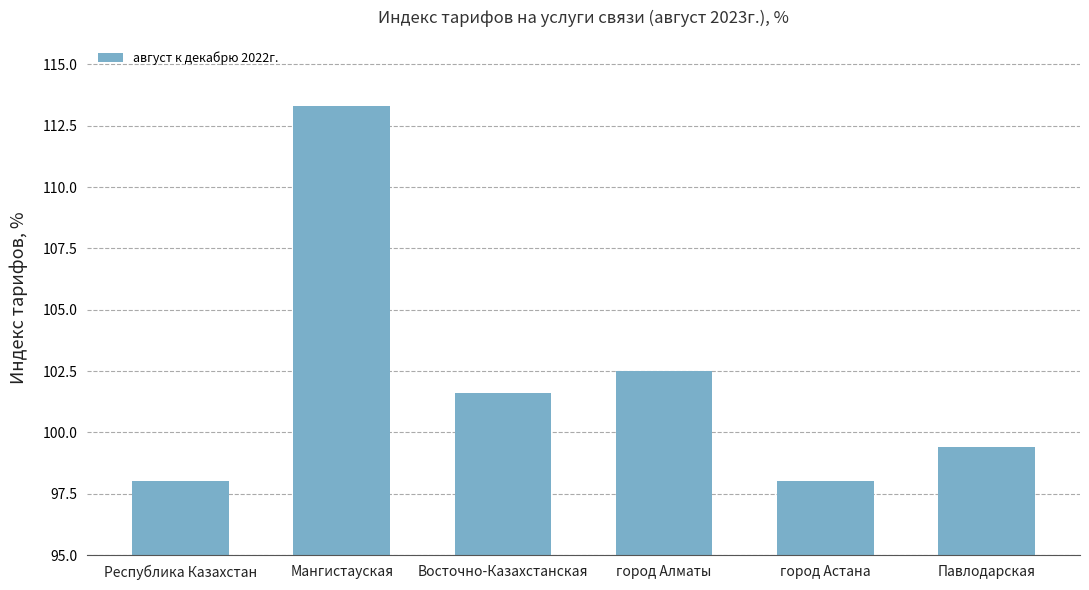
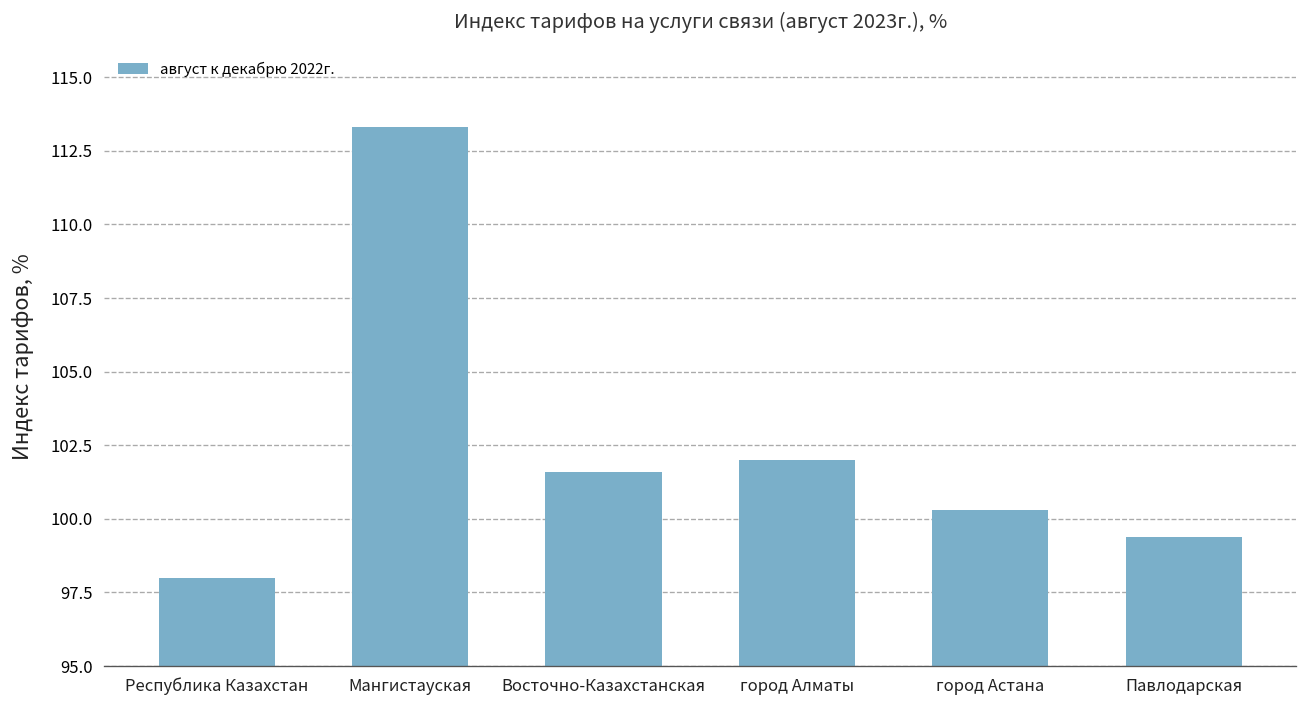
  {
    "Республика Казахстан": 98.0,
    "Мангистауская": 113.3,
    "Восточно-Казахстанская": 101.6,
-   "город Алматы": 102.5,
-   "город Астана": 98.0,
+   "город Алматы": 102.0,
+   "город Астана": 100.3,
    "Павлодарская": 99.4
  }
